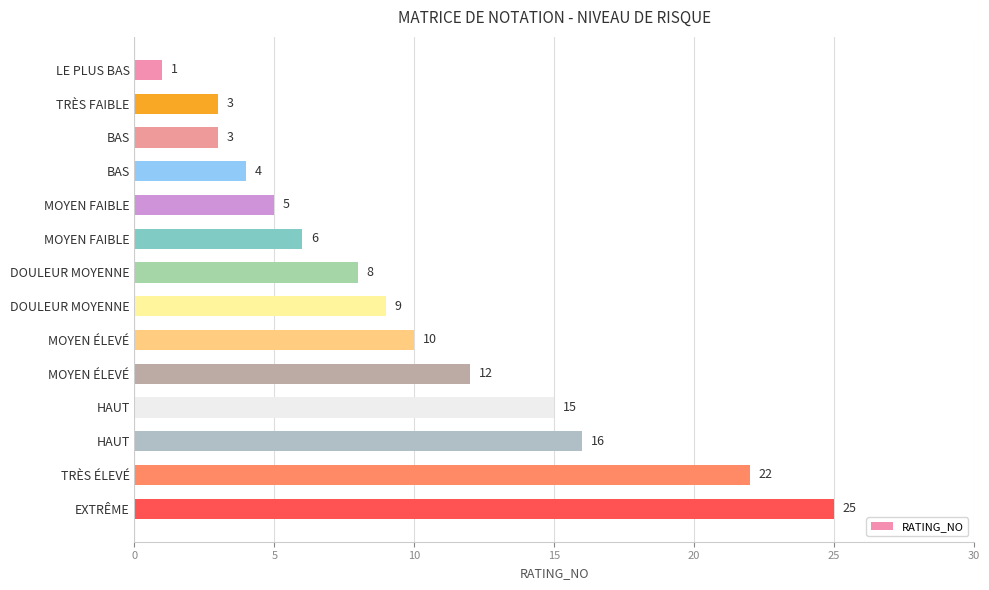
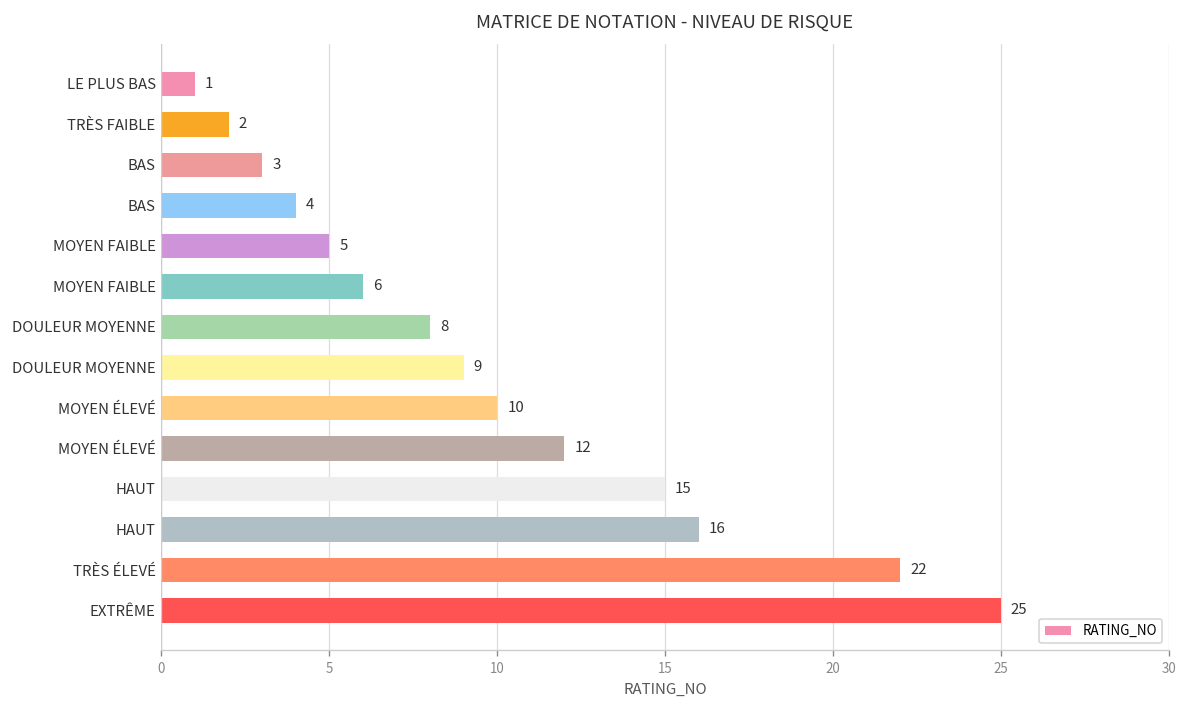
  {
    "LE PLUS BAS": 1,
-   "TRÈS FAIBLE": 3,
+   "TRÈS FAIBLE": 2,
    "TRÈS ÉLEVÉ": 22,
    "EXTRÊME": 25
  }
